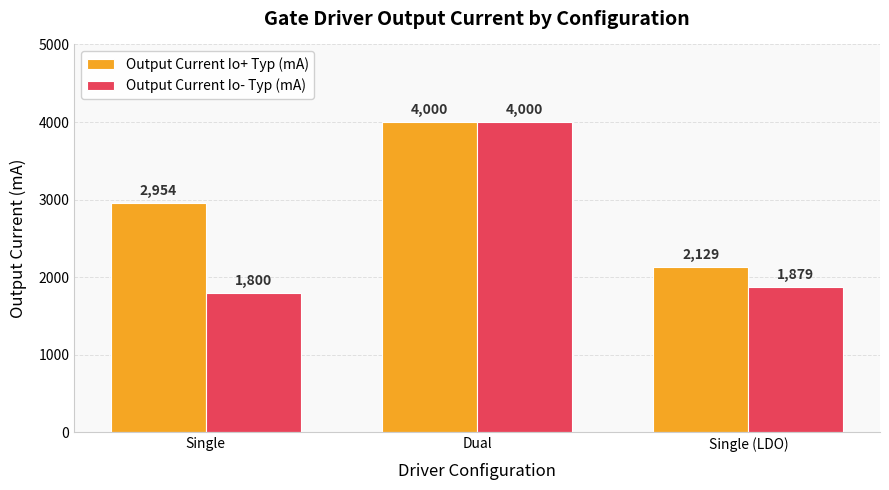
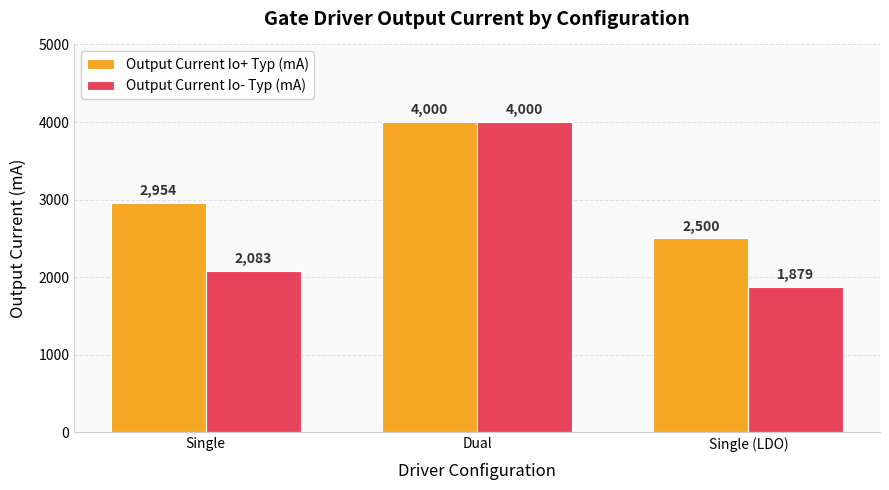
  {
    "Output Current Io+ Typ (mA)": {
      "Single": "2,954",
      "Dual": "4,000",
-     "Single (LDO)": "2,129"
+     "Single (LDO)": "2,500"
    },
    "Output Current Io- Typ (mA)": {
-     "Single": "1,800",
+     "Single": "2,083",
      "Dual": "4,000",
      "Single (LDO)": "1,879"
    }
  }
